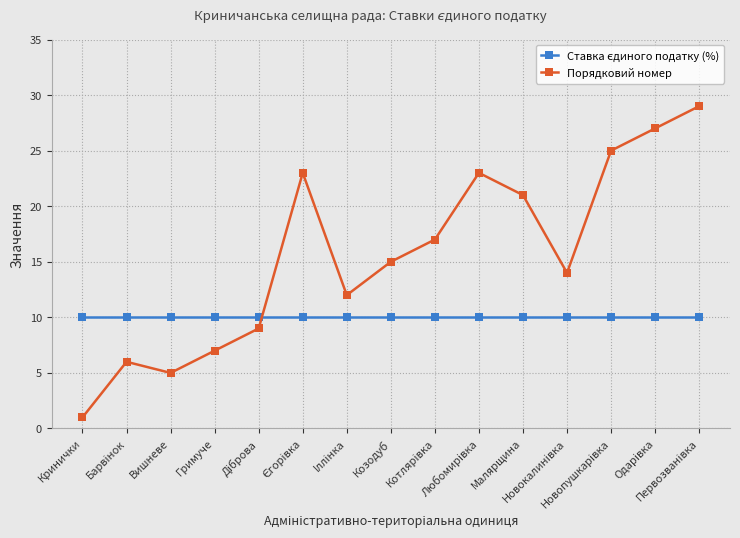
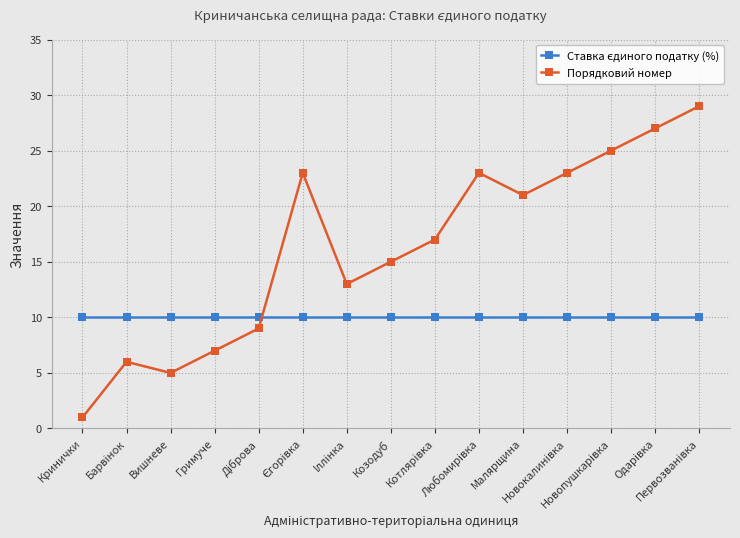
  {
    "Ставка єдиного податку (%)": {
      "Кринички": 10,
      "Барвінок": 10,
      "Вишневе": 10,
      "Гримуче": 10,
      "Діброва": 10,
      "Єгорівка": 10,
      "Іллінка": 10,
      "Козодуб": 10,
      "Котлярівка": 10,
      "Любомирівка": 10,
      "Малярщина": 10,
      "Новокалинівка": 10,
      "Новопушкарівка": 10,
      "Одарівка": 10,
      "Первозванівка": 10
    },
    "Порядковий номер": {
      "Кринички": 1,
      "Барвінок": 6,
      "Вишневе": 5,
      "Гримуче": 7,
      "Діброва": 9,
      "Єгорівка": 23,
-     "Іллінка": 12,
+     "Іллінка": 13,
      "Козодуб": 15,
      "Котлярівка": 17,
      "Любомирівка": 23,
      "Малярщина": 21,
-     "Новокалинівка": 14,
+     "Новокалинівка": 23,
      "Новопушкарівка": 25,
      "Одарівка": 27,
      "Первозванівка": 29
    }
  }
